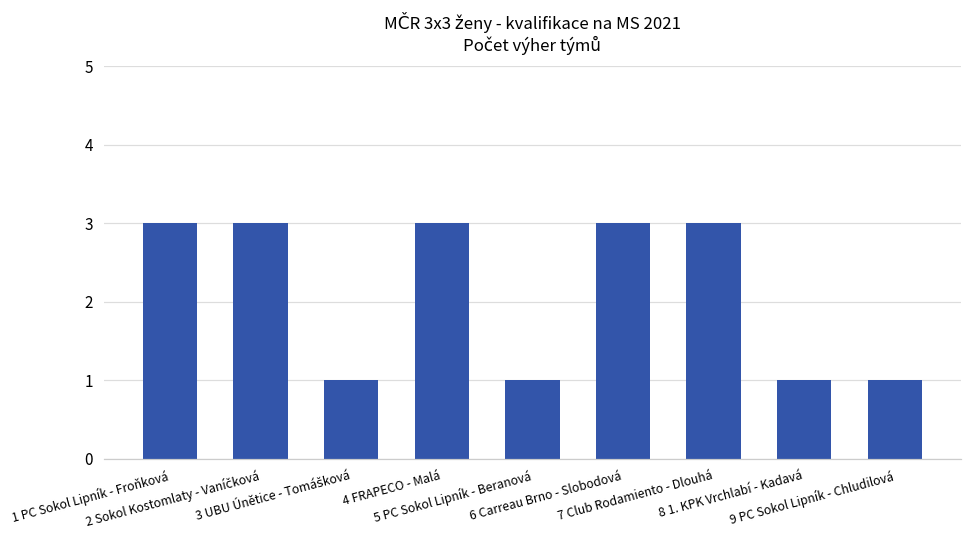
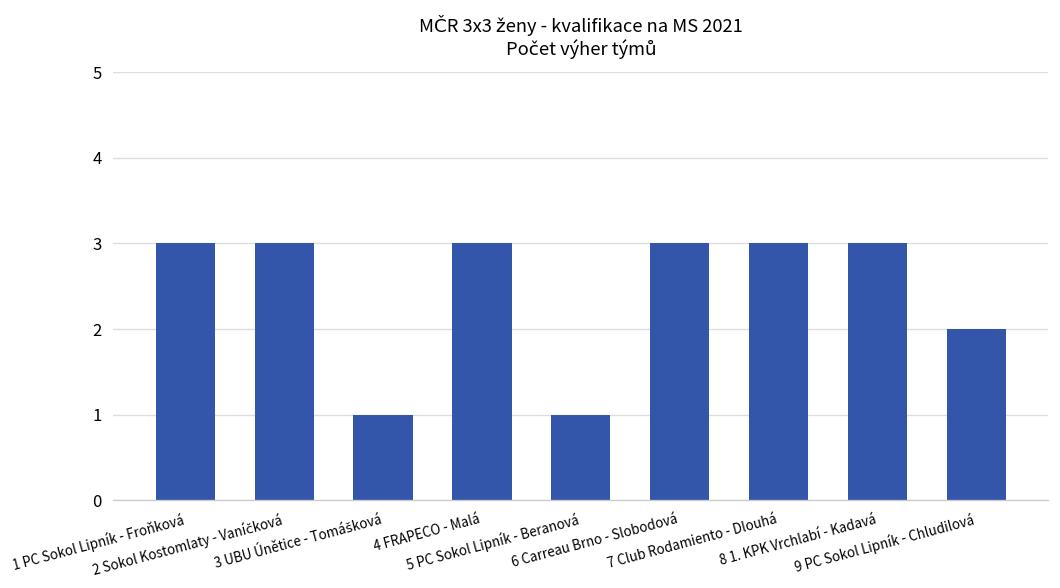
  {
    "1 PC Sokol Lipník - Froňková": 3,
    "2 Sokol Kostomlaty - Vaníčková": 3,
    "3 UBU Únětice - Tomášková": 1,
    "4 FRAPECO - Malá": 3,
    "5 PC Sokol Lipník - Beranová": 1,
    "6 Carreau Brno - Slobodová": 3,
    "7 Club Rodamiento - Dlouhá": 3,
-   "8 1. KPK Vrchlabí - Kadavá": 1,
-   "9 PC Sokol Lipník - Chludilová": 1
+   "8 1. KPK Vrchlabí - Kadavá": 3,
+   "9 PC Sokol Lipník - Chludilová": 2
  }
